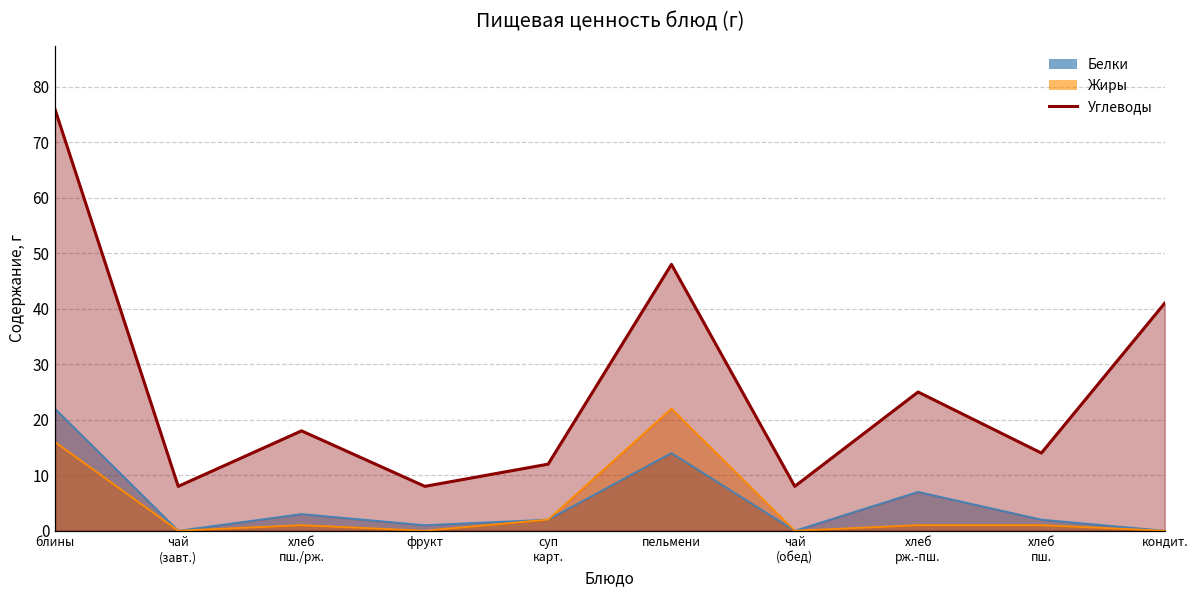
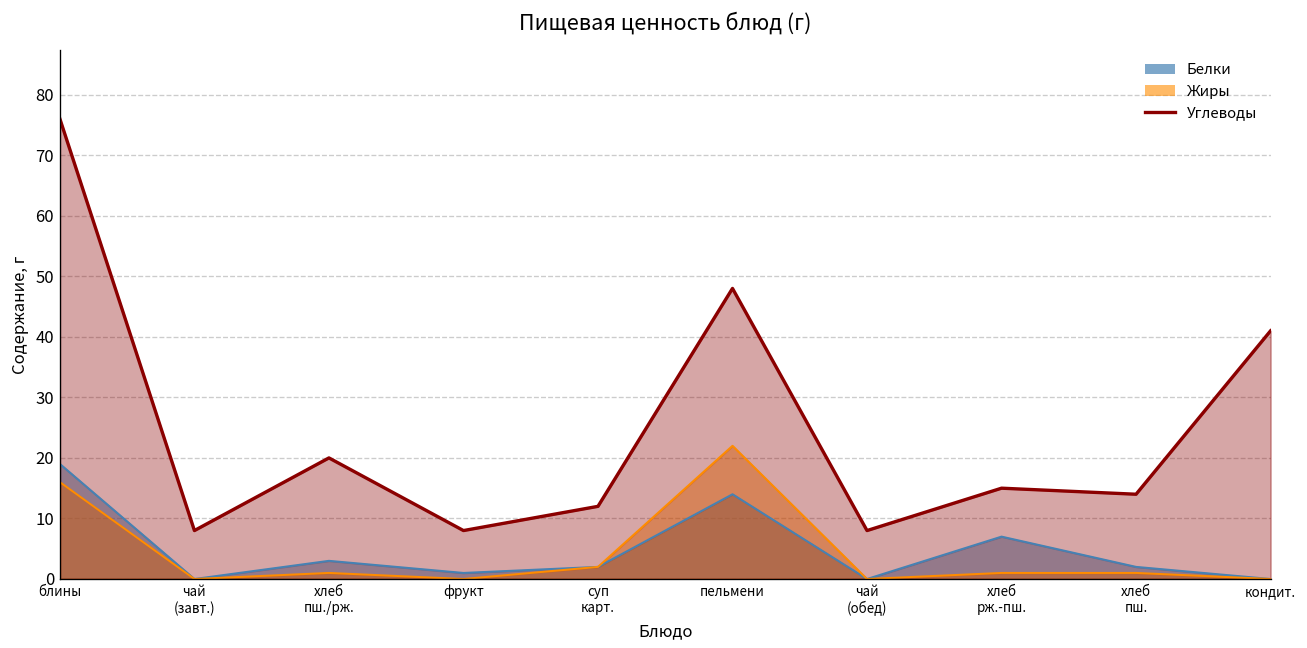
  {
    "Белки": {
-     "блины": 22,
+     "блины": 19,
      "хлеб пш./рж.": 3,
      "фрукт": 1,
      "пельмени": 14,
      "хлеб рж.-пш.": 7,
      "хлеб пш.": 2
    },
    "Жиры": {
      "блины": 16,
      "хлеб пш./рж.": 1,
      "фрукт": 0,
      "пельмени": 22,
      "хлеб рж.-пш.": 1,
      "хлеб пш.": 1
    },
    "Углеводы": {
      "блины": 76,
      "чай (завт.)": 8,
-     "хлеб пш./рж.": 18,
+     "хлеб пш./рж.": 20,
      "фрукт": 8,
      "суп карт.": 12,
      "пельмени": 48,
      "чай (обед)": 8,
-     "хлеб рж.-пш.": 25,
+     "хлеб рж.-пш.": 15,
      "хлеб пш.": 14,
      "кондит.": 41
    }
  }
